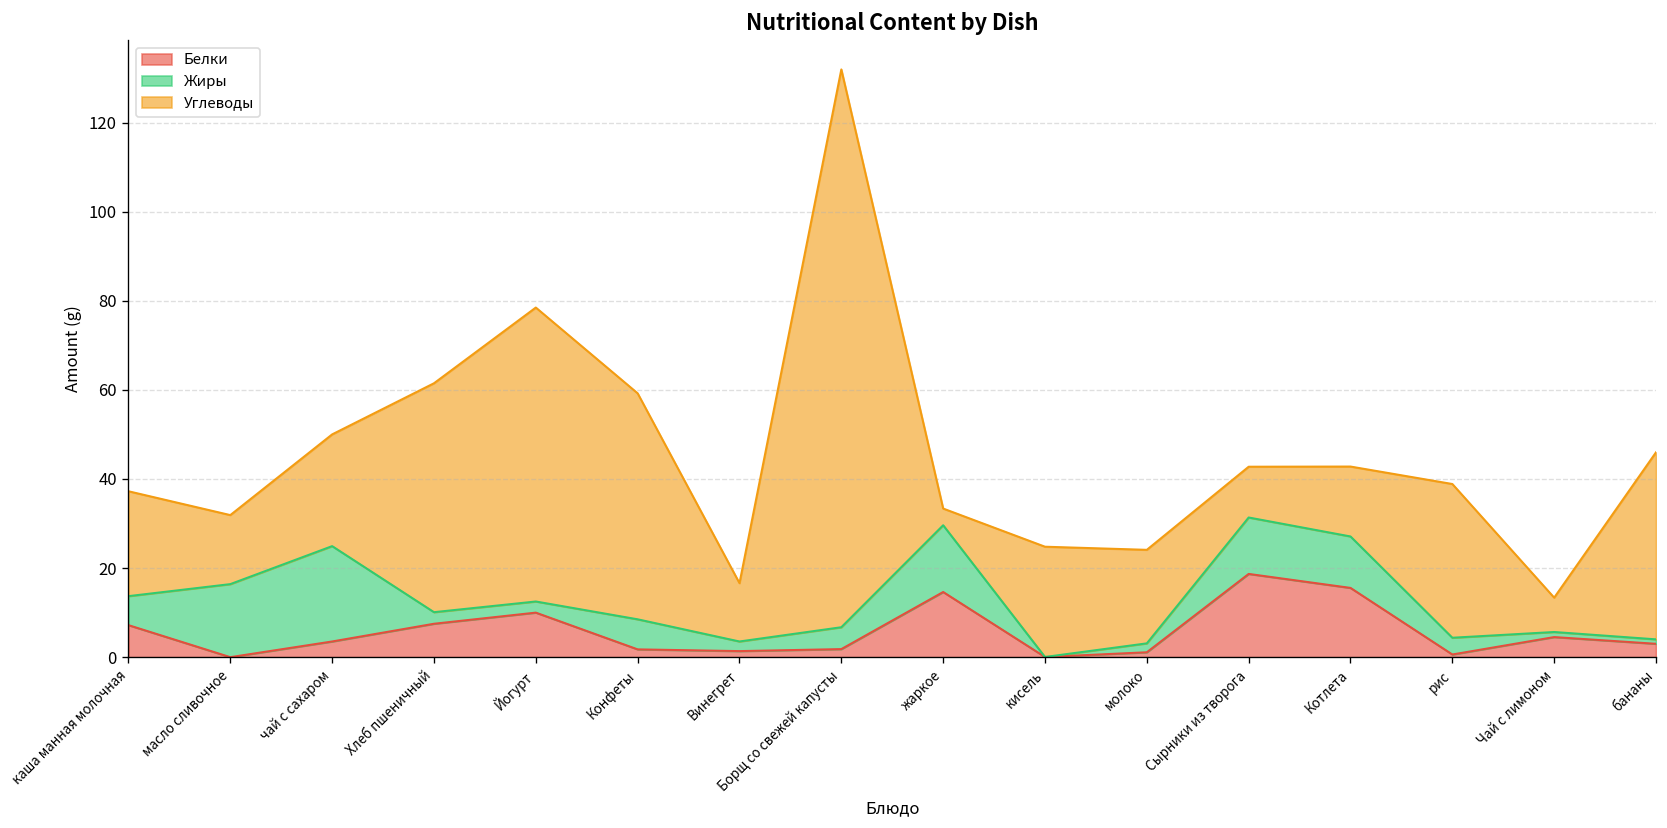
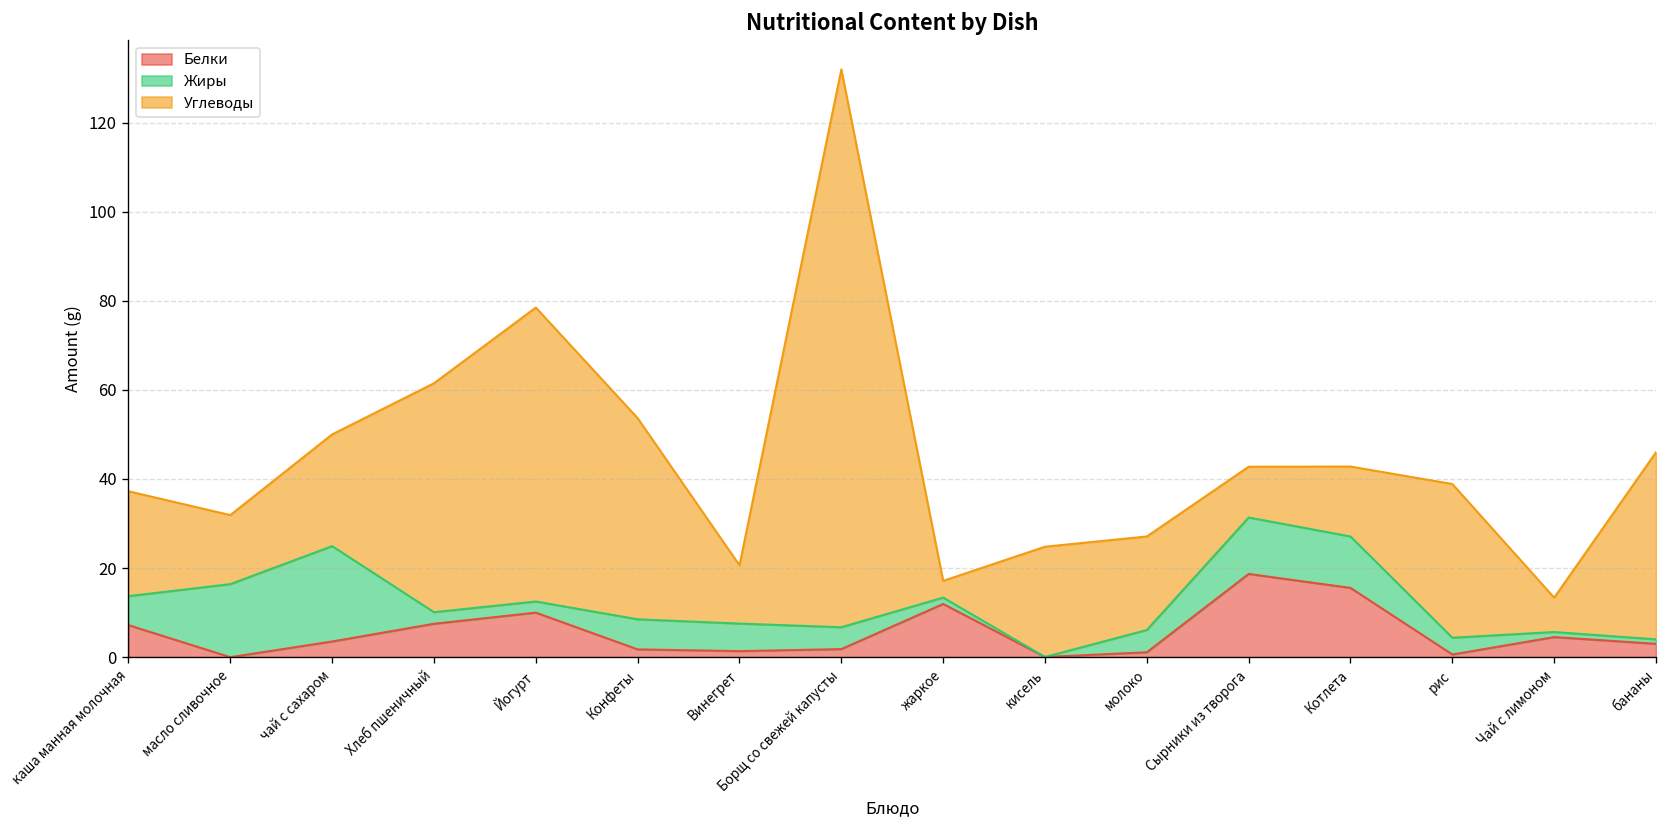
  {
    "Белки": {
      "каша манная молочная": 7,
      "масло сливочное": 0,
      "чай с сахаром": 4,
      "Хлеб пшеничный": 8,
      "Йогурт": 10,
      "Конфеты": 2,
      "Винегрет": 1,
      "Борщ со свежей капусты": 2,
-     "жаркое": 15,
+     "жаркое": 12,
      "молоко": 1,
      "Сырники из творога": 19,
      "Котлета": 16,
      "рис": 1,
      "Чай с лимоном": 5,
      "бананы": 3
    },
    "Жиры": {
      "каша манная молочная": 7,
      "масло сливочное": 16,
      "чай с сахаром": 21,
      "Хлеб пшеничный": 3,
      "Йогурт": 3,
      "Конфеты": 7,
-     "Винегрет": 2,
+     "Винегрет": 6,
      "Борщ со свежей капусты": 5,
-     "жаркое": 15,
-     "молоко": 2,
+     "жаркое": 1,
+     "молоко": 5,
      "Сырники из творога": 13,
      "Котлета": 12,
      "рис": 4,
      "Чай с лимоном": 1,
      "бананы": 1
    },
    "Углеводы": {
      "каша манная молочная": 24,
      "масло сливочное": 16,
      "чай с сахаром": 25,
      "Хлеб пшеничный": 51,
      "Йогурт": 66,
-     "Конфеты": 51,
+     "Конфеты": 45,
      "Винегрет": 13,
      "Борщ со свежей капусты": 125,
      "жаркое": 4,
      "кисель": 25,
      "молоко": 21,
      "Сырники из творога": 11,
      "Котлета": 16,
      "рис": 35,
      "Чай с лимоном": 8,
      "бананы": 42
    }
  }
